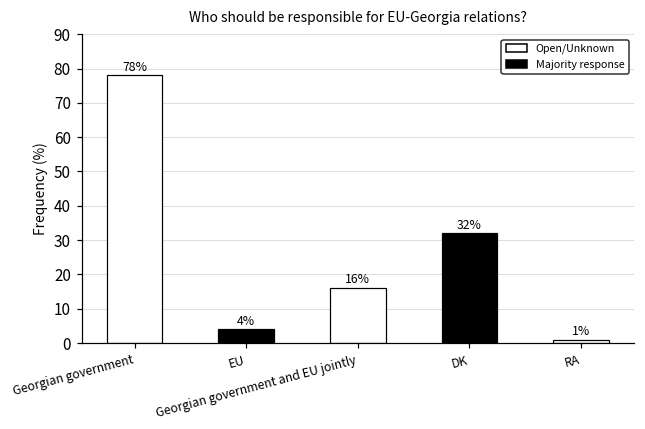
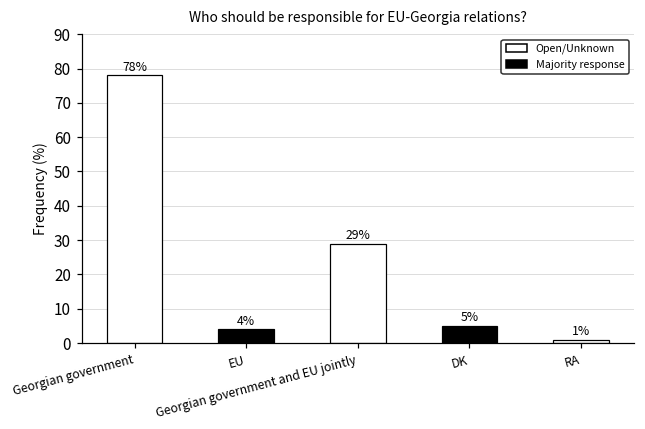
  {
    "Georgian government": "78%",
    "EU": "4%",
-   "Georgian government and EU jointly": "16%",
-   "DK": "32%",
+   "Georgian government and EU jointly": "29%",
+   "DK": "5%",
    "RA": "1%"
  }
